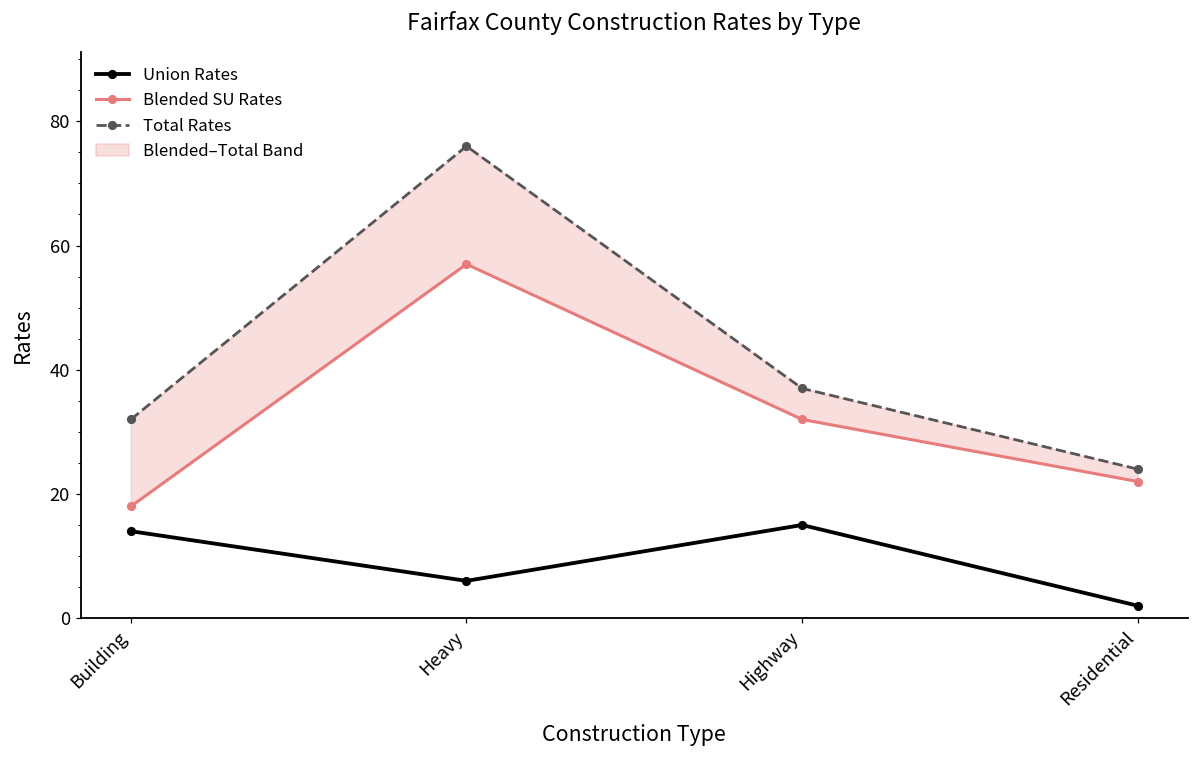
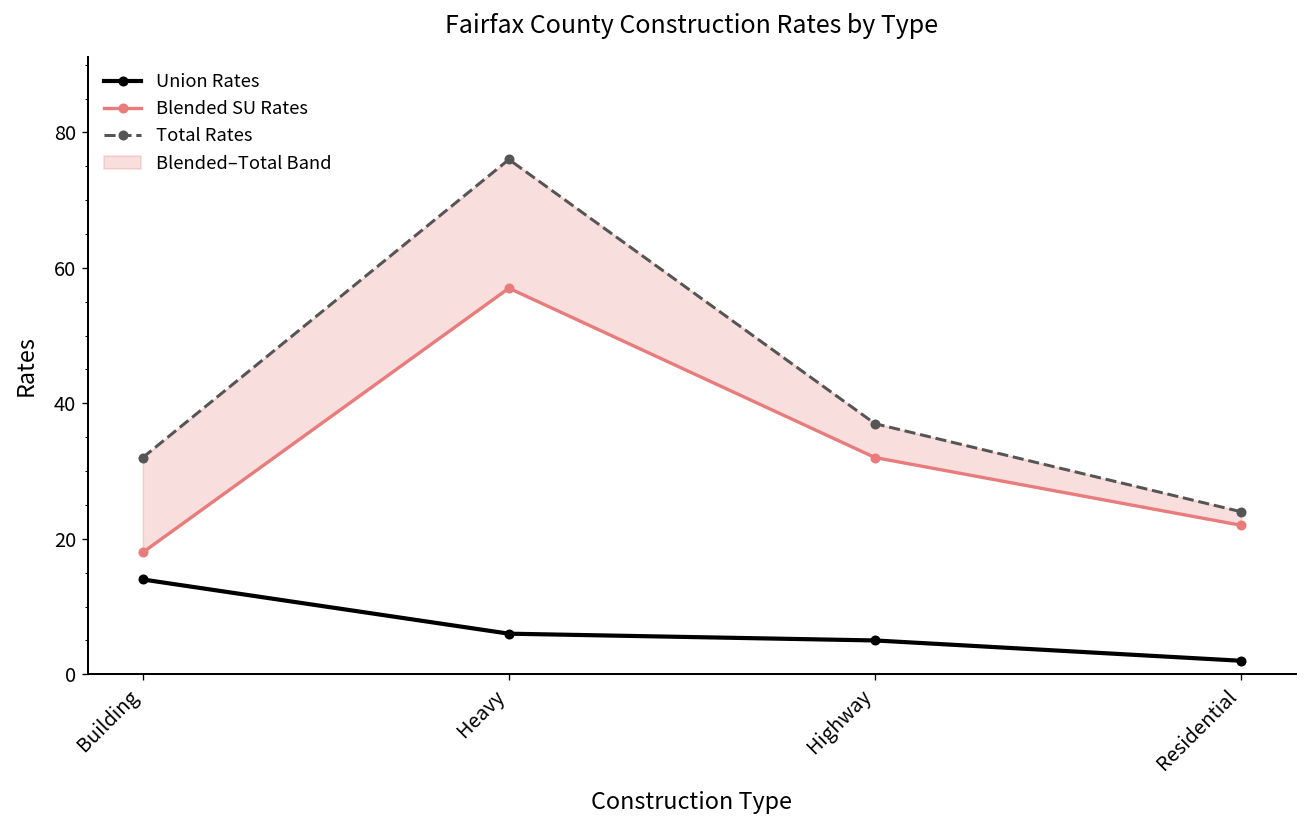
  {
    "Union Rates": {
      "Building": 14,
      "Heavy": 6,
-     "Highway": 15,
+     "Highway": 5,
      "Residential": 2
    }
  }
